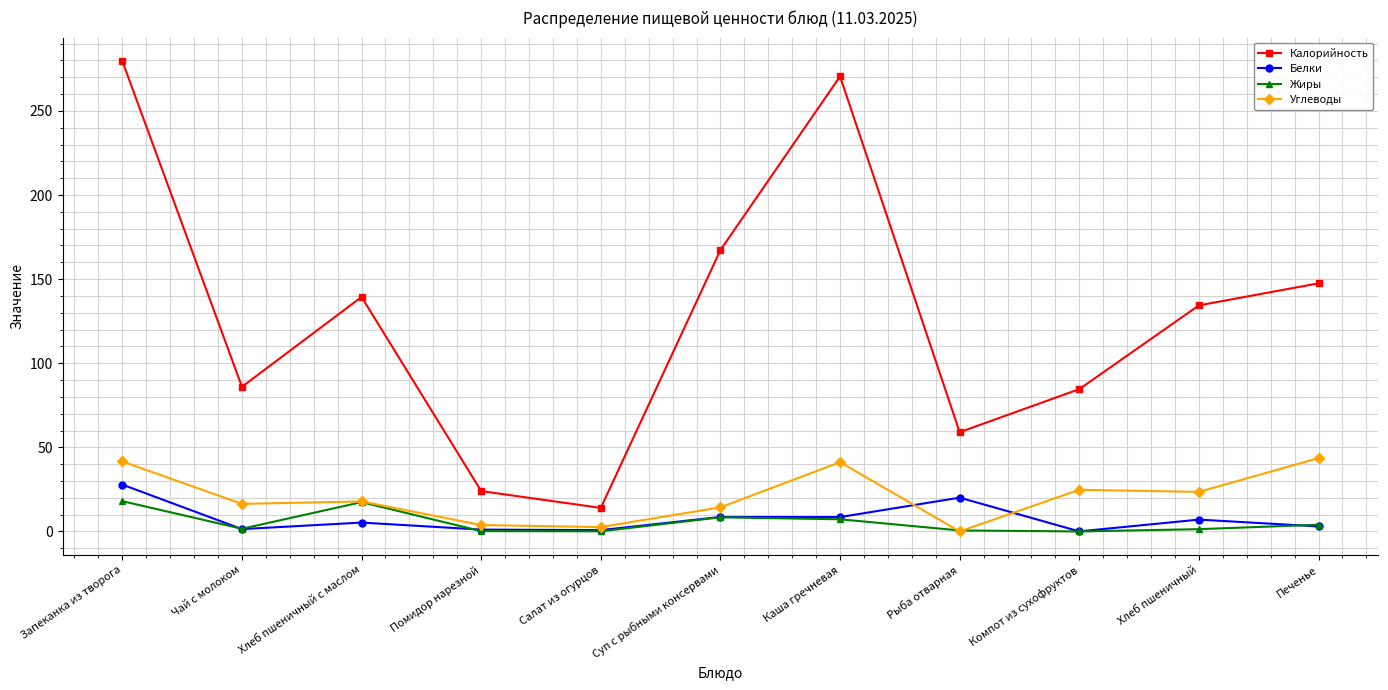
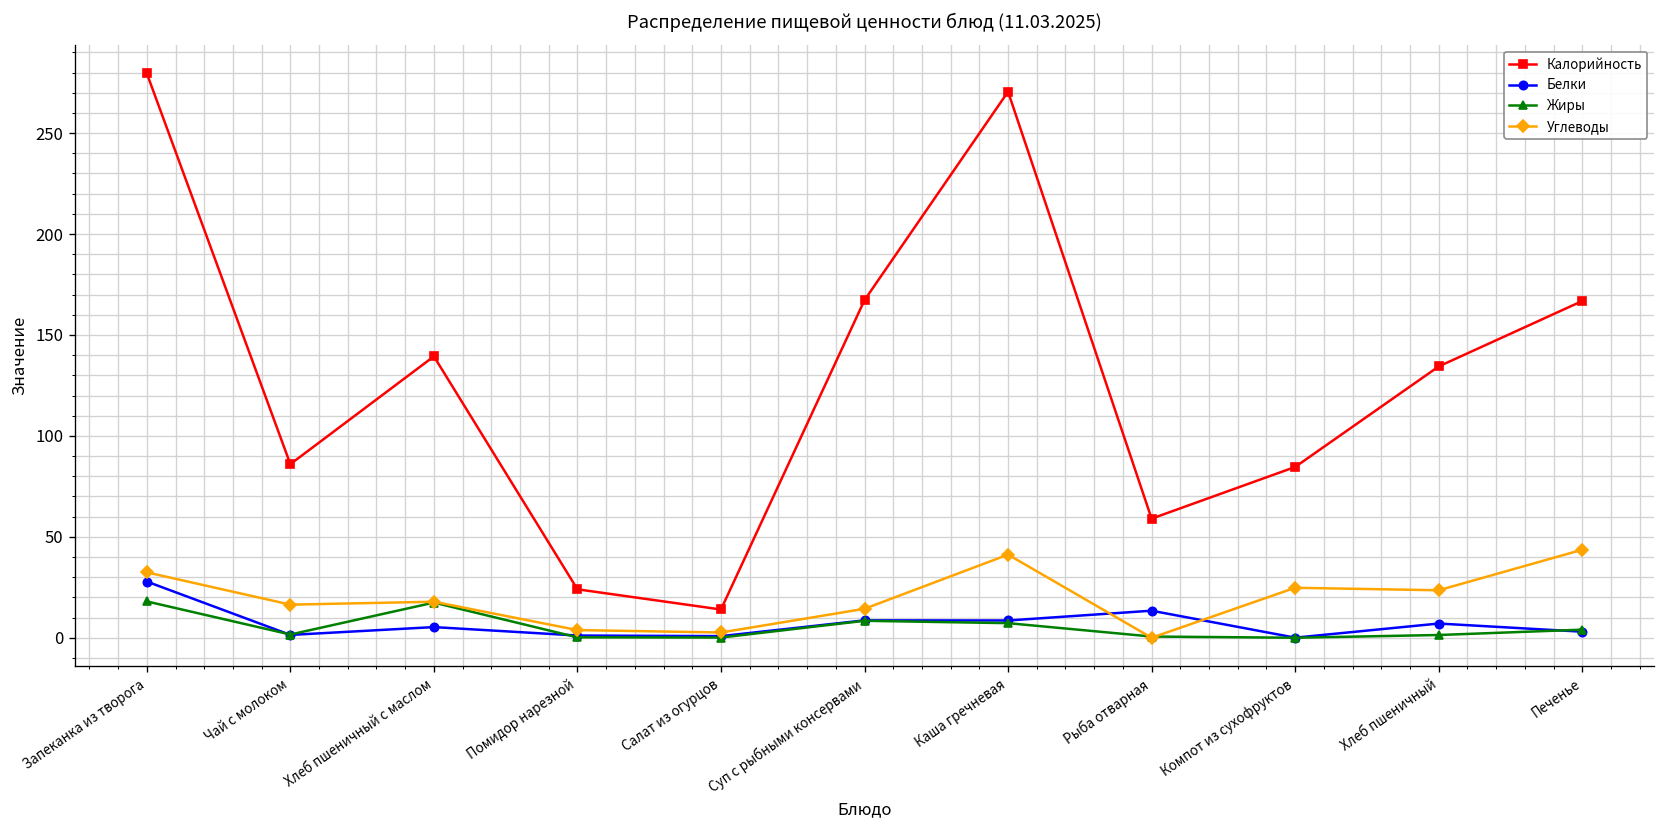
  {
    "Калорийность": {
      "Запеканка из творога": 280,
      "Чай с молоком": 86,
      "Хлеб пшеничный с маслом": 139,
      "Помидор нарезной": 24,
      "Салат из огурцов": 14,
      "Суп с рыбными консервами": 167,
      "Каша гречневая": 271,
      "Рыба отварная": 59,
      "Компот из сухофруктов": 85,
      "Хлеб пшеничный": 134,
-     "Печенье": 148
+     "Печенье": 167
    },
    "Белки": {
      "Запеканка из творога": 28,
      "Хлеб пшеничный с маслом": 5,
-     "Рыба отварная": 20,
+     "Рыба отварная": 13,
      "Хлеб пшеничный": 7
    },
    "Жиры": {
      "Запеканка из творога": 18,
      "Хлеб пшеничный": 1
    },
    "Углеводы": {
-     "Запеканка из творога": 42,
+     "Запеканка из творога": 32,
      "Чай с молоком": 16,
      "Помидор нарезной": 4,
      "Салат из огурцов": 3,
      "Суп с рыбными консервами": 14,
      "Каша гречневая": 41,
      "Компот из сухофруктов": 25,
      "Хлеб пшеничный": 24,
      "Печенье": 44
    }
  }
